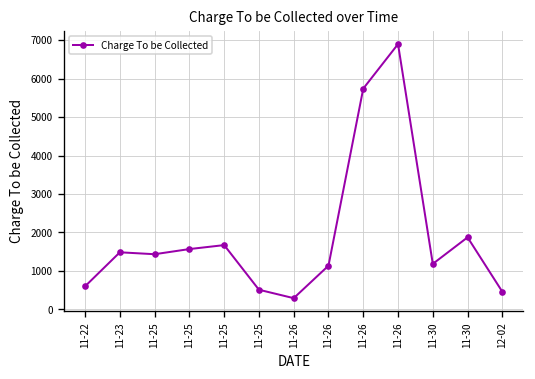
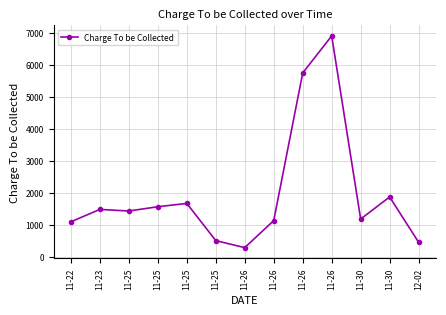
  {
-   "11-22": 600,
+   "11-22": 1100,
    "11-23": 1500,
    "12-02": 500
  }
